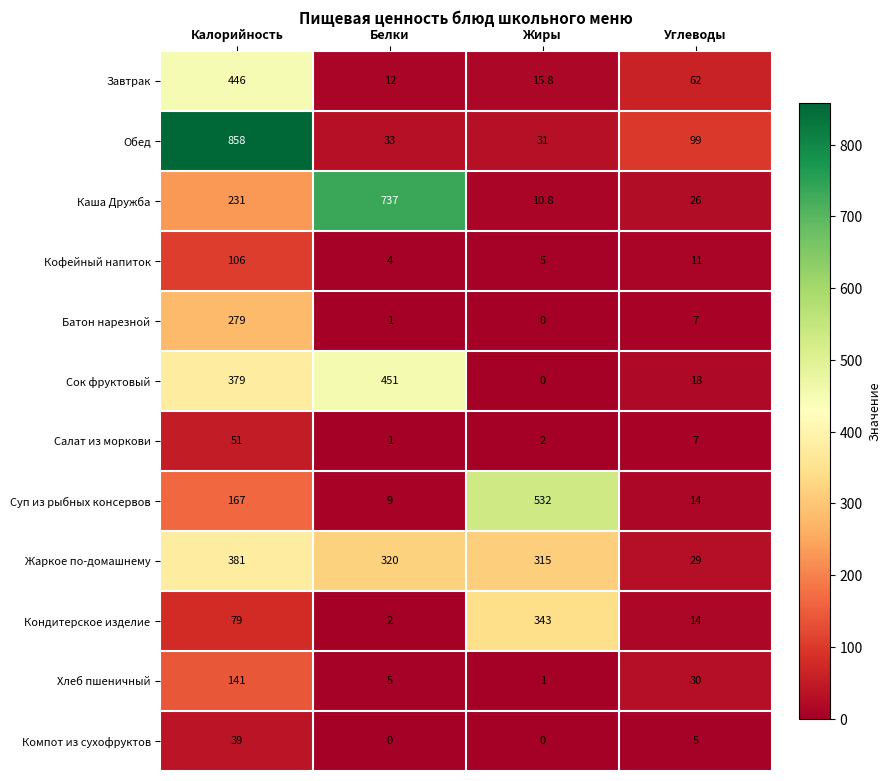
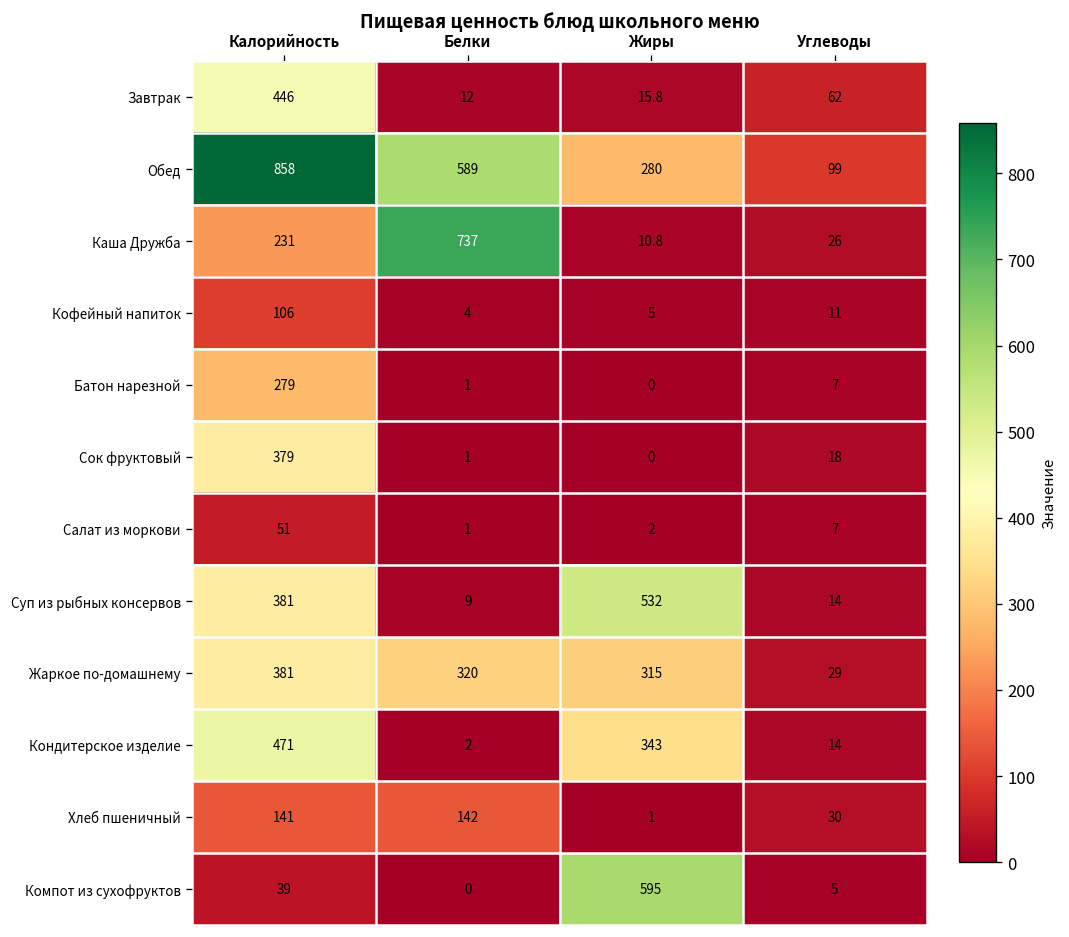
  {
    "Завтрак": {
      "Калорийность": 446,
      "Белки": 12,
      "Жиры": 15.8,
      "Углеводы": 62
    },
    "Обед": {
      "Калорийность": 858,
-     "Белки": 33,
-     "Жиры": 31,
+     "Белки": 589,
+     "Жиры": 280,
      "Углеводы": 99
    },
    "Каша Дружба": {
      "Калорийность": 231,
      "Белки": 737,
      "Жиры": 10.8,
      "Углеводы": 26
    },
    "Кофейный напиток": {
      "Калорийность": 106,
      "Белки": 4,
      "Жиры": 5,
      "Углеводы": 11
    },
    "Батон нарезной": {
      "Калорийность": 279,
      "Белки": 1,
      "Жиры": 0,
      "Углеводы": 7
    },
    "Сок фруктовый": {
      "Калорийность": 379,
-     "Белки": 451,
+     "Белки": 1,
      "Жиры": 0,
      "Углеводы": 18
    },
    "Салат из моркови": {
      "Калорийность": 51,
      "Белки": 1,
      "Жиры": 2,
      "Углеводы": 7
    },
    "Суп из рыбных консервов": {
-     "Калорийность": 167,
+     "Калорийность": 381,
      "Белки": 9,
      "Жиры": 532,
      "Углеводы": 14
    },
    "Жаркое по-домашнему": {
      "Калорийность": 381,
      "Белки": 320,
      "Жиры": 315,
      "Углеводы": 29
    },
    "Кондитерское изделие": {
-     "Калорийность": 79,
+     "Калорийность": 471,
      "Белки": 2,
      "Жиры": 343,
      "Углеводы": 14
    },
    "Хлеб пшеничный": {
      "Калорийность": 141,
-     "Белки": 5,
+     "Белки": 142,
      "Жиры": 1,
      "Углеводы": 30
    },
    "Компот из сухофруктов": {
      "Калорийность": 39,
      "Белки": 0,
-     "Жиры": 0,
+     "Жиры": 595,
      "Углеводы": 5
    }
  }
